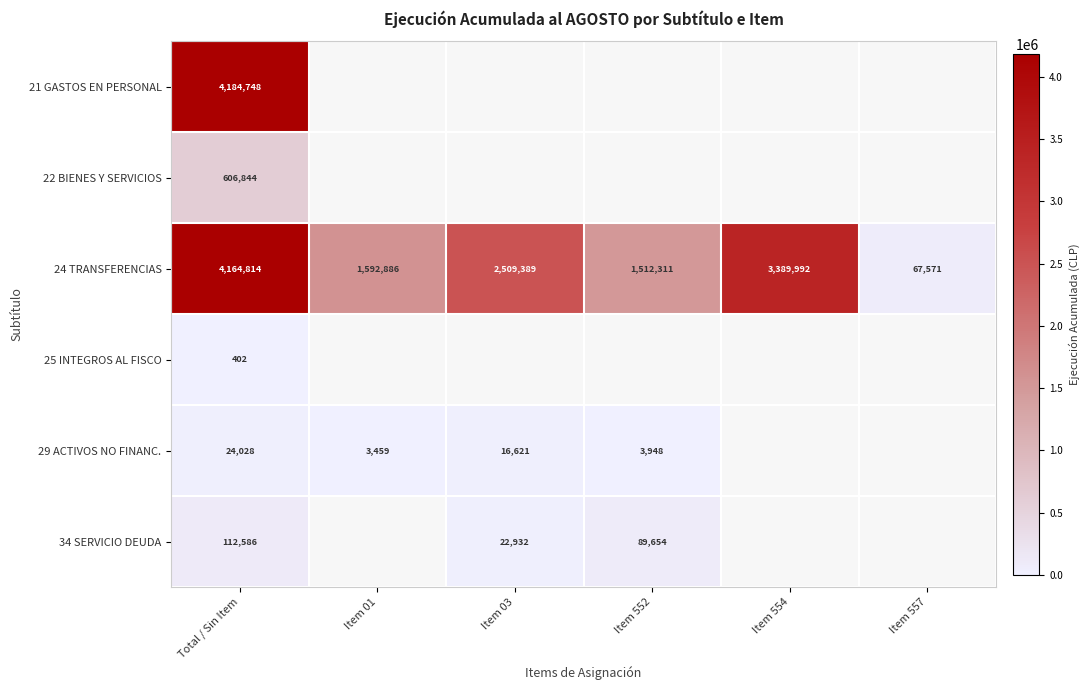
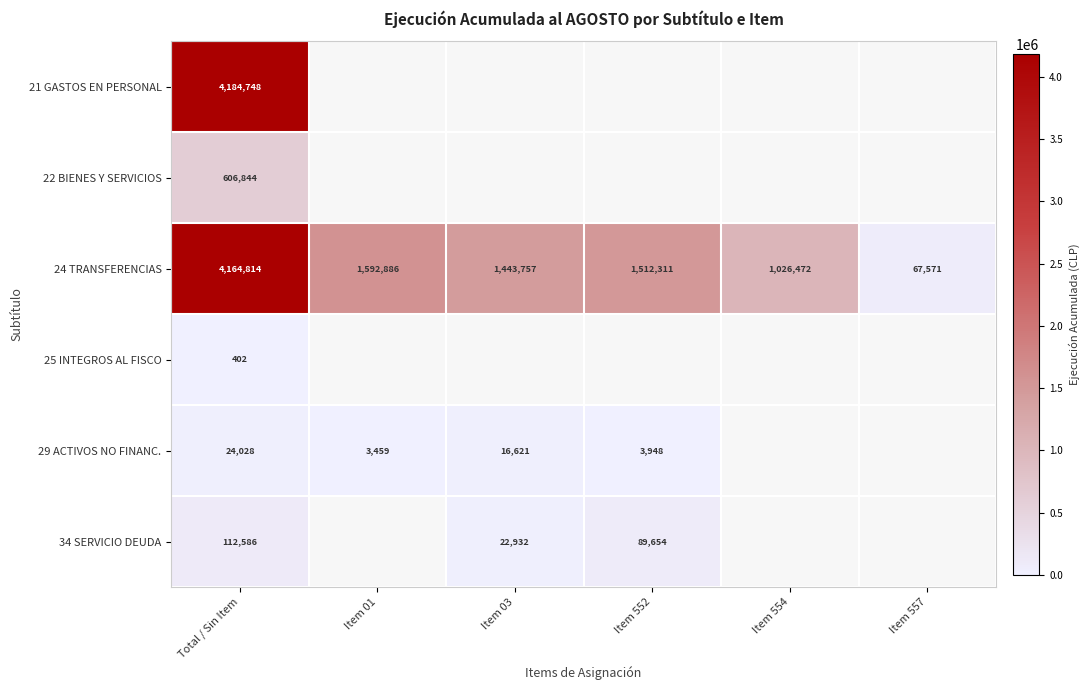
  {
    "21 GASTOS EN PERSONAL": {
      "Total / Sin Item": "4,184,748"
    },
    "22 BIENES Y SERVICIOS": {
      "Total / Sin Item": "606,844"
    },
    "24 TRANSFERENCIAS": {
      "Total / Sin Item": "4,164,814",
      "Item 01": "1,592,886",
-     "Item 03": "2,509,389",
+     "Item 03": "1,443,757",
      "Item 552": "1,512,311",
-     "Item 554": "3,389,992",
+     "Item 554": "1,026,472",
      "Item 557": "67,571"
    },
    "25 INTEGROS AL FISCO": {
      "Total / Sin Item": "402"
    },
    "29 ACTIVOS NO FINANC.": {
      "Total / Sin Item": "24,028",
      "Item 01": "3,459",
      "Item 03": "16,621",
      "Item 552": "3,948"
    },
    "34 SERVICIO DEUDA": {
      "Total / Sin Item": "112,586",
      "Item 03": "22,932",
      "Item 552": "89,654"
    }
  }
